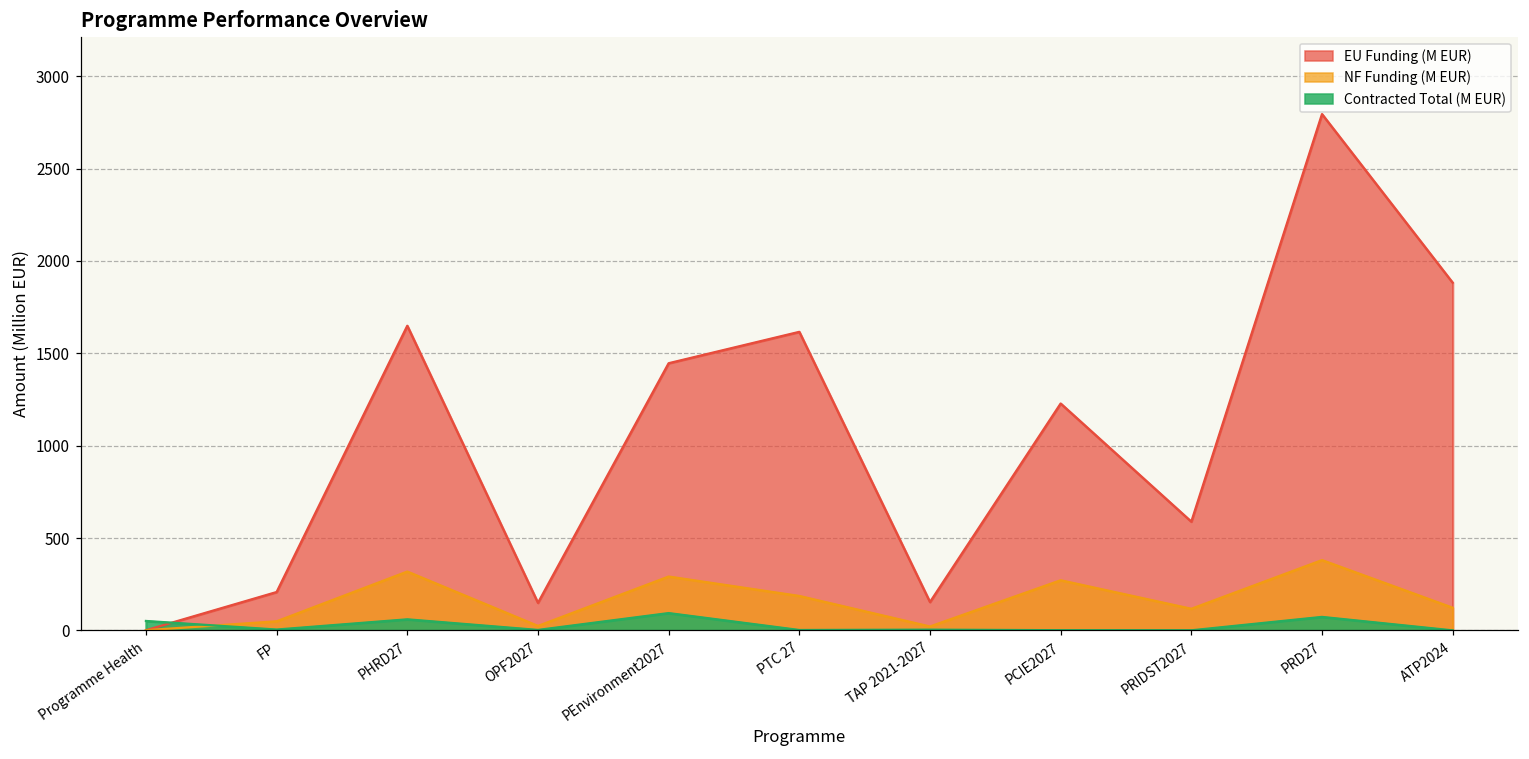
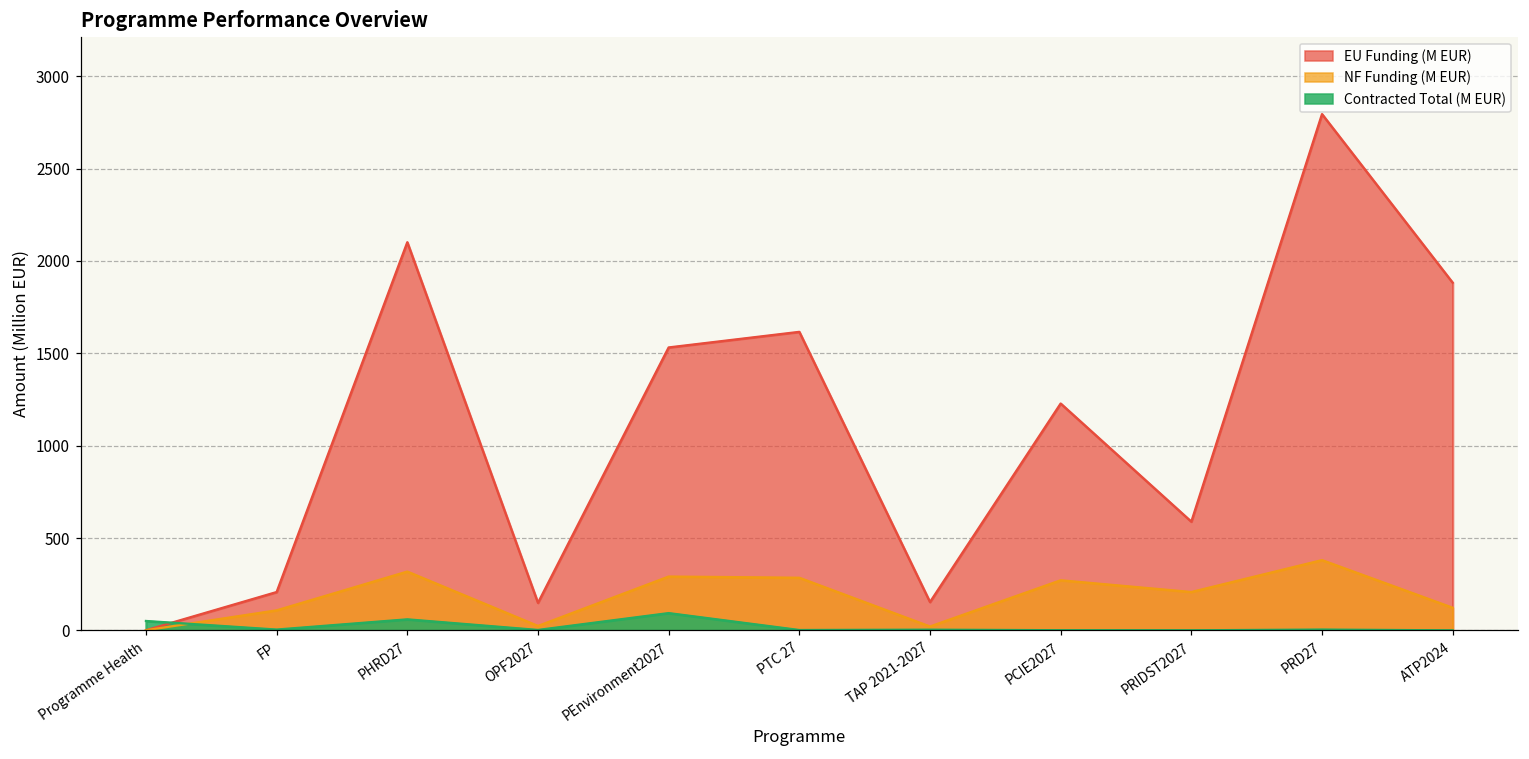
  {
    "EU Funding (M EUR)": {
      "FP": 210,
-     "PHRD27": 1650,
+     "PHRD27": 2100,
      "OPF2027": 150,
-     "PEnvironment2027": 1450,
+     "PEnvironment2027": 1530,
      "PTC 27": 1620,
      "TAP 2021-2027": 150,
      "PCIE2027": 1230,
      "PRIDST2027": 590,
      "PRD27": 2790,
      "ATP2024": 1880
    },
    "NF Funding (M EUR)": {
-     "FP": 50,
+     "FP": 110,
      "PHRD27": 320,
      "OPF2027": 20,
      "PEnvironment2027": 290,
-     "PTC 27": 190,
+     "PTC 27": 290,
      "TAP 2021-2027": 20,
      "PCIE2027": 270,
-     "PRIDST2027": 120,
+     "PRIDST2027": 210,
      "PRD27": 380,
      "ATP2024": 120
    },
    "Contracted Total (M EUR)": {
      "Programme Health": 50,
      "FP": 0,
      "PHRD27": 60,
      "OPF2027": 0,
      "PEnvironment2027": 90,
      "PTC 27": 0,
      "TAP 2021-2027": 0,
      "PCIE2027": 0,
      "PRIDST2027": 0,
-     "PRD27": 70,
+     "PRD27": 0,
      "ATP2024": 0
    }
  }
